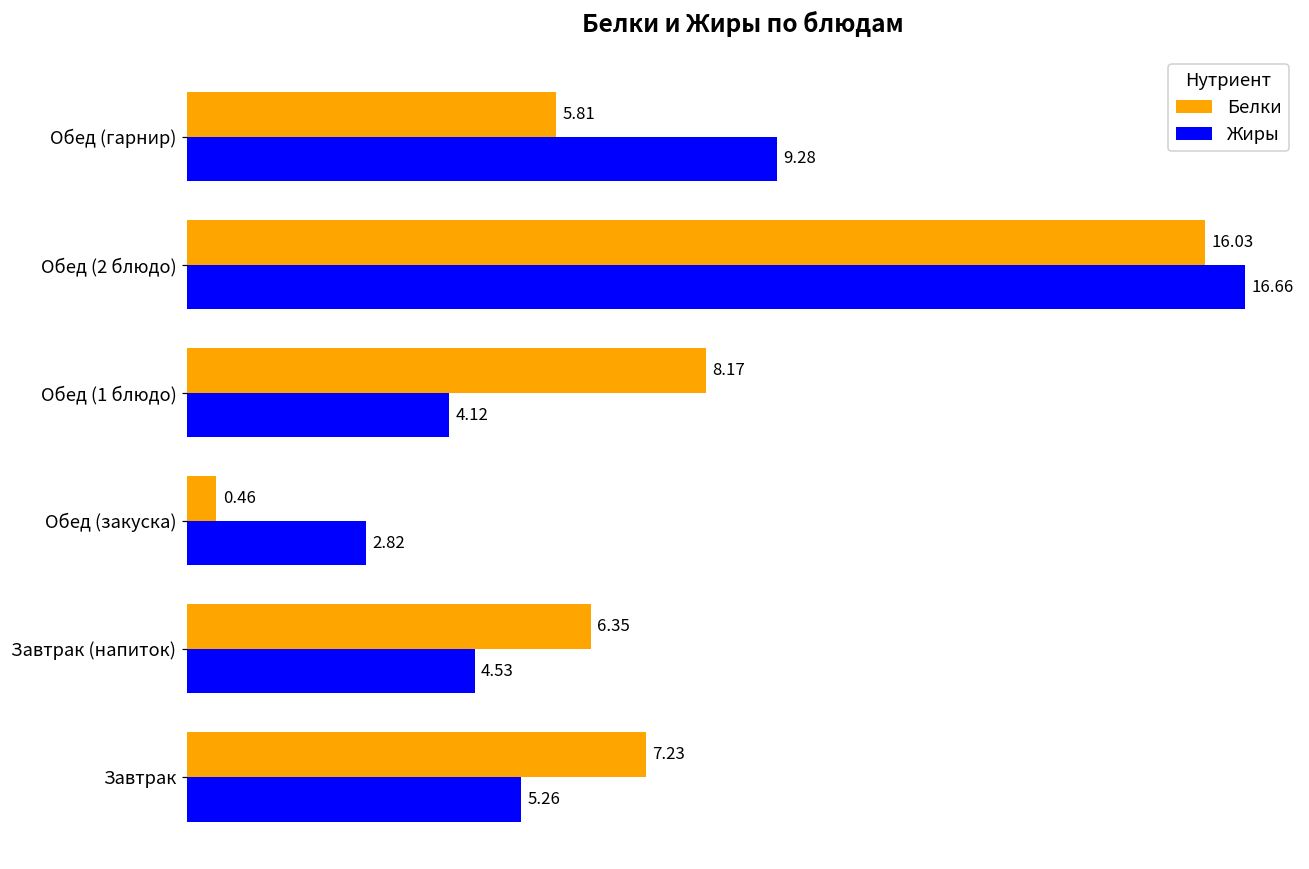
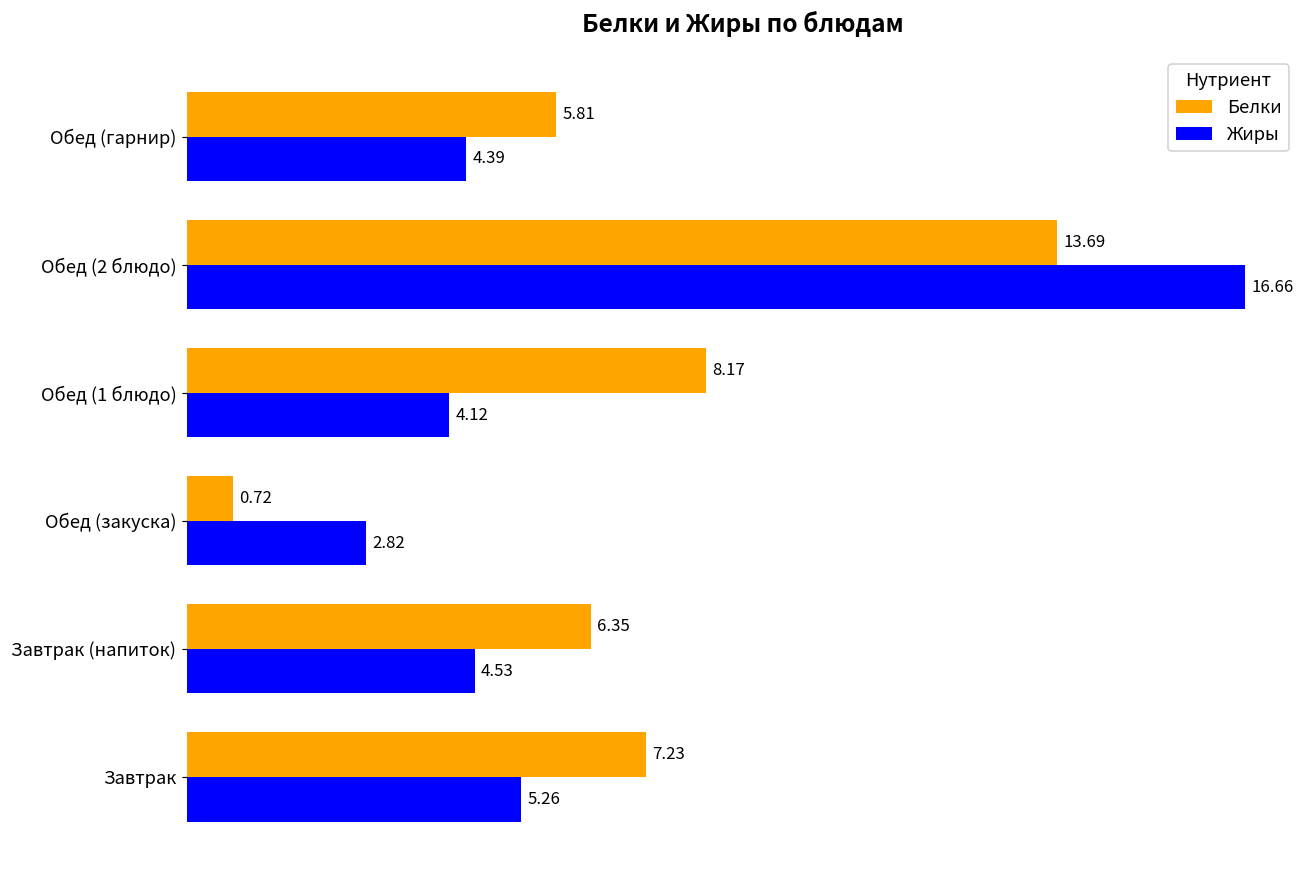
  {
    "Белки": {
      "Обед (гарнир)": 5.81,
-     "Обед (2 блюдо)": 16.03,
+     "Обед (2 блюдо)": 13.69,
      "Обед (1 блюдо)": 8.17,
-     "Обед (закуска)": 0.46,
+     "Обед (закуска)": 0.72,
      "Завтрак (напиток)": 6.35,
      "Завтрак": 7.23
    },
    "Жиры": {
-     "Обед (гарнир)": 9.28,
+     "Обед (гарнир)": 4.39,
      "Обед (2 блюдо)": 16.66,
      "Обед (1 блюдо)": 4.12,
      "Обед (закуска)": 2.82,
      "Завтрак (напиток)": 4.53,
      "Завтрак": 5.26
    }
  }
